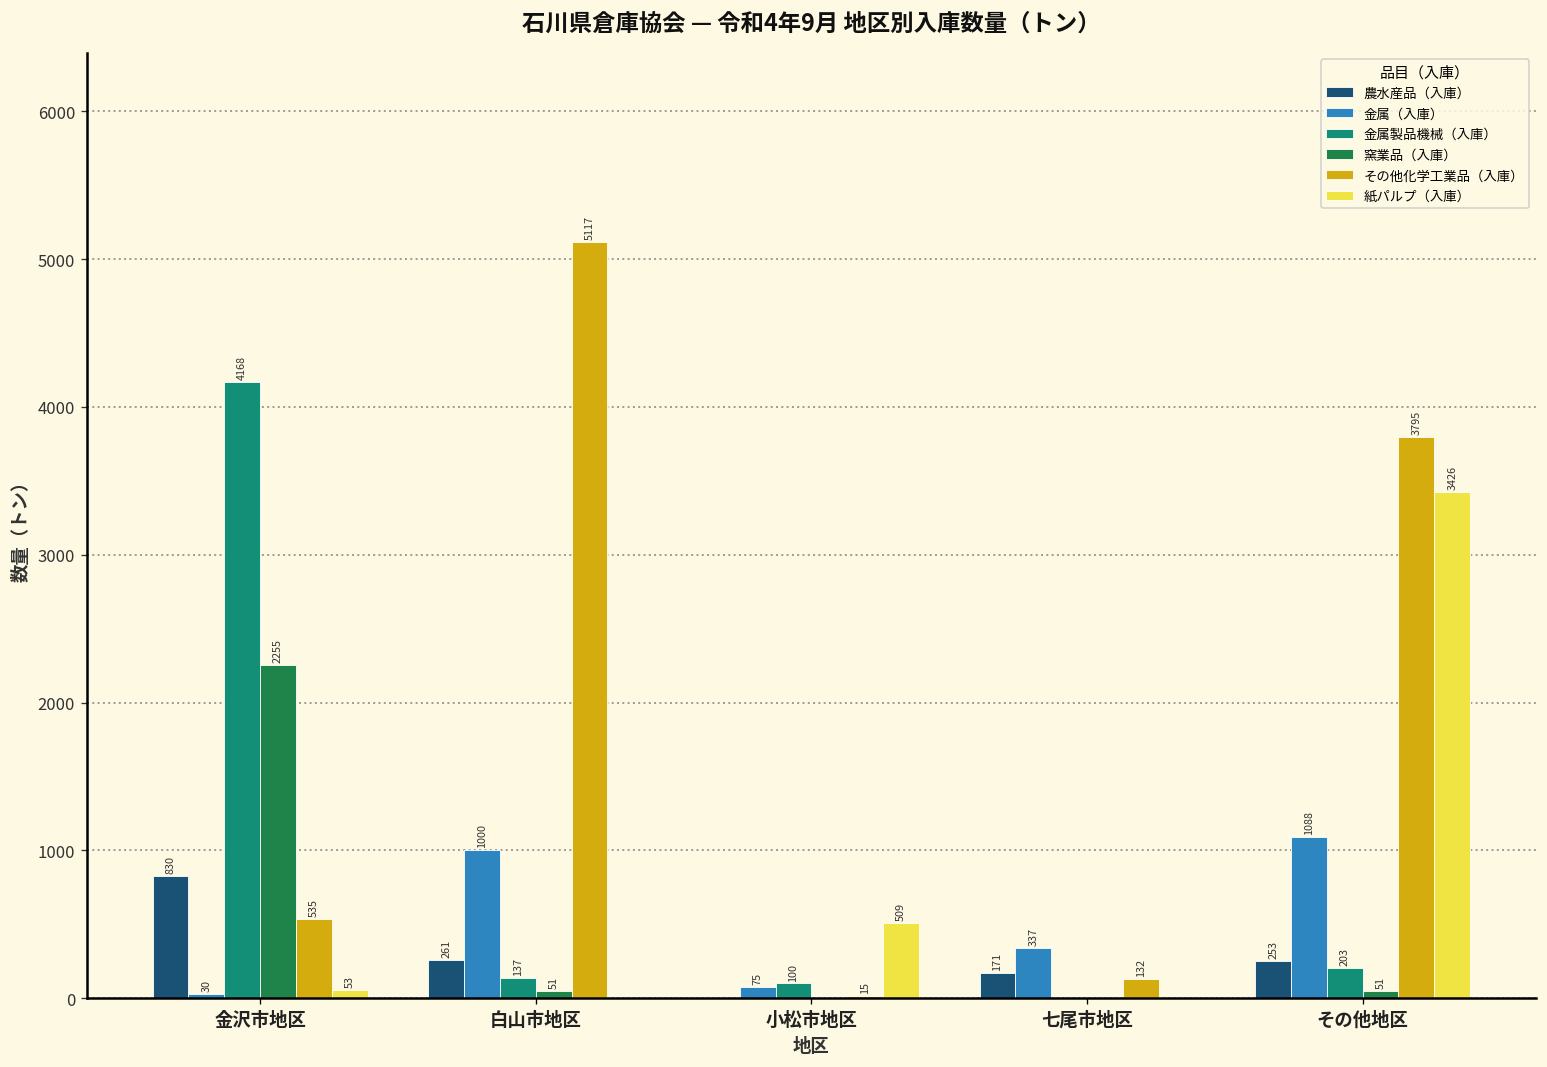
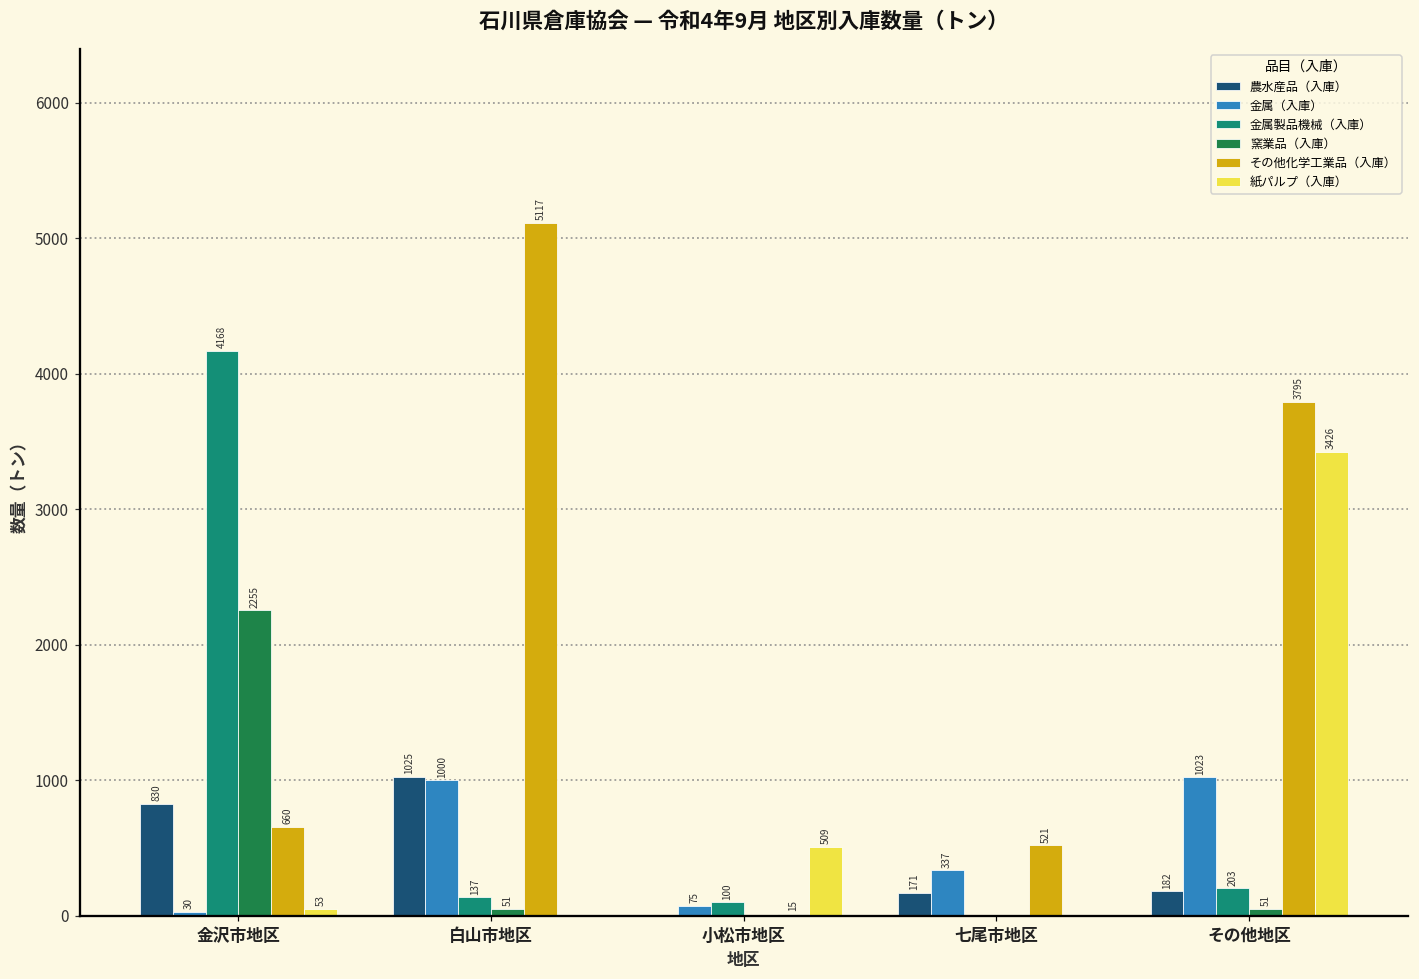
  {
    "農水産品（入庫）": {
      "金沢市地区": 830,
-     "白山市地区": 261,
+     "白山市地区": 1025,
      "七尾市地区": 171,
-     "その他地区": 253
+     "その他地区": 182
    },
    "金属（入庫）": {
      "金沢市地区": 30,
      "白山市地区": 1000,
      "小松市地区": 75,
      "七尾市地区": 337,
-     "その他地区": 1088
+     "その他地区": 1023
    },
    "その他化学工業品（入庫）": {
-     "金沢市地区": 535,
+     "金沢市地区": 660,
      "白山市地区": 5117,
      "小松市地区": 15,
-     "七尾市地区": 132,
+     "七尾市地区": 521,
      "その他地区": 3795
    },
    "紙パルプ（入庫）": {
      "金沢市地区": 53,
      "小松市地区": 509,
      "その他地区": 3426
    }
  }
